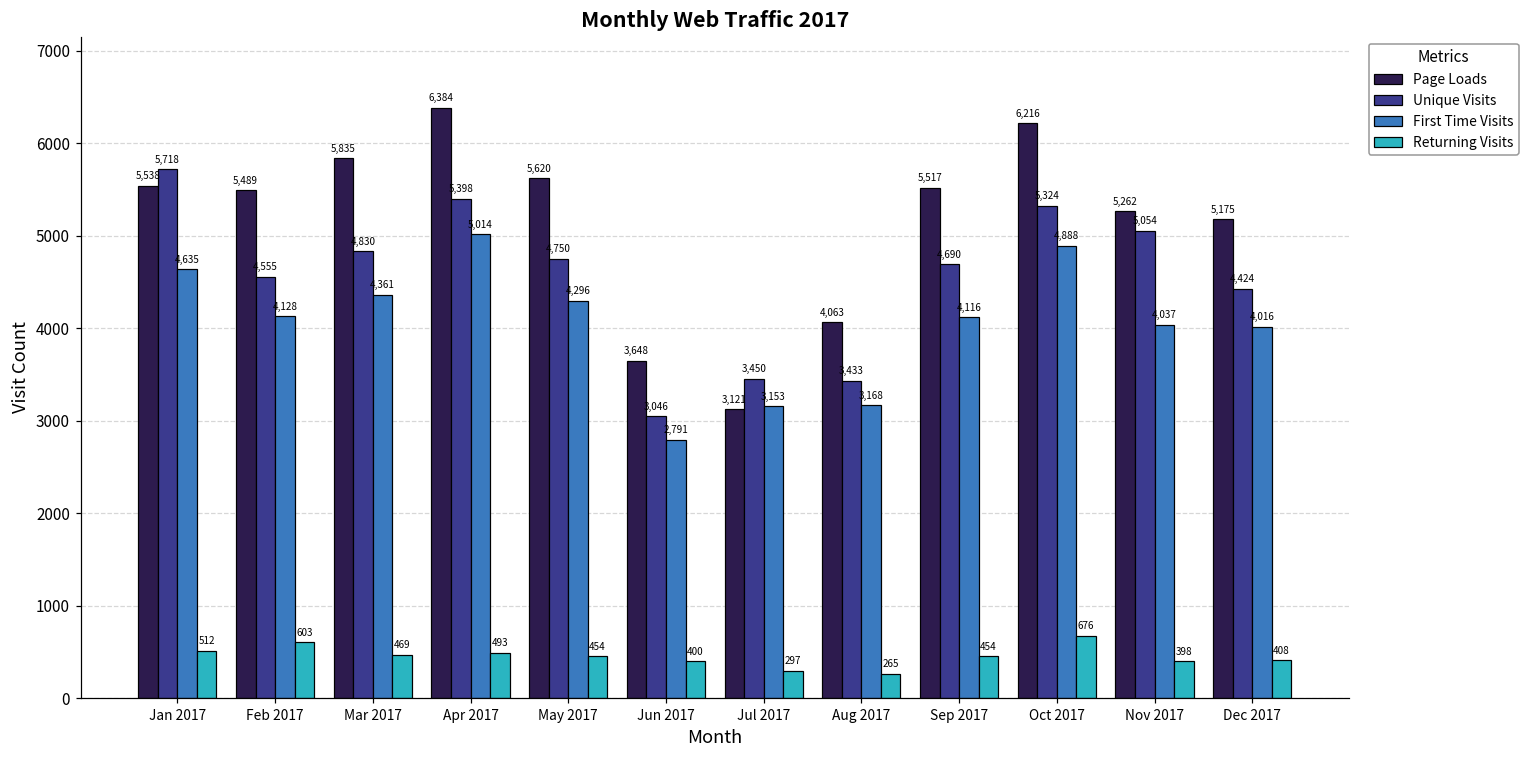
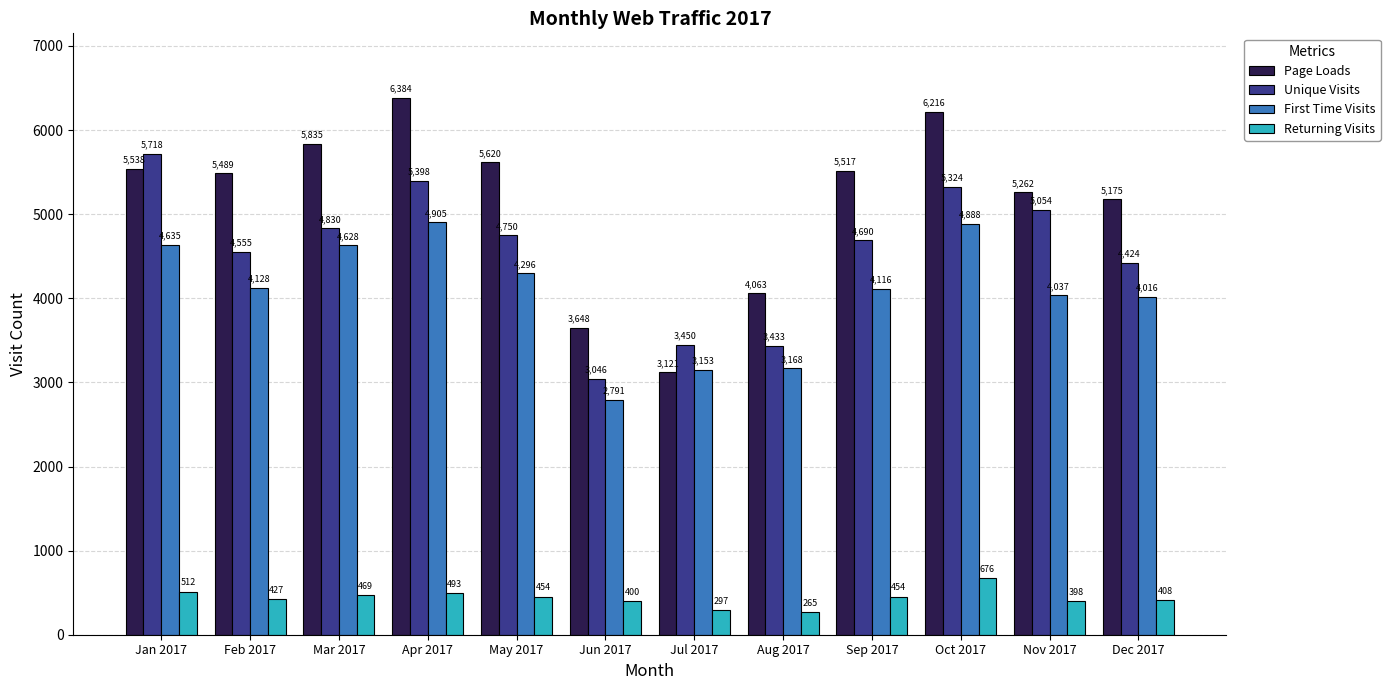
  {
    "Page Loads": {
      "Jan 2017": "5,538",
      "Feb 2017": "5,489",
      "Mar 2017": "5,835",
      "Apr 2017": "6,384",
      "May 2017": "5,620",
      "Jun 2017": "3,648",
      "Jul 2017": "3,121",
      "Aug 2017": "4,063",
      "Sep 2017": "5,517",
      "Oct 2017": "6,216",
      "Nov 2017": "5,262",
      "Dec 2017": "5,175"
    },
    "Unique Visits": {
      "Jan 2017": "5,718",
      "Feb 2017": "4,555",
      "Mar 2017": "4,830",
      "Apr 2017": "5,398",
      "May 2017": "4,750",
      "Jun 2017": "3,046",
      "Jul 2017": "3,450",
      "Aug 2017": "3,433",
      "Sep 2017": "4,690",
      "Oct 2017": "5,324",
      "Nov 2017": "5,054",
      "Dec 2017": "4,424"
    },
    "First Time Visits": {
      "Jan 2017": "4,635",
      "Feb 2017": "4,128",
-     "Mar 2017": "4,361",
-     "Apr 2017": "5,014",
+     "Mar 2017": "4,628",
+     "Apr 2017": "4,905",
      "May 2017": "4,296",
      "Jun 2017": "2,791",
      "Jul 2017": "3,153",
      "Aug 2017": "3,168",
      "Sep 2017": "4,116",
      "Oct 2017": "4,888",
      "Nov 2017": "4,037",
      "Dec 2017": "4,016"
    },
    "Returning Visits": {
      "Jan 2017": "512",
-     "Feb 2017": "603",
+     "Feb 2017": "427",
      "Mar 2017": "469",
      "Apr 2017": "493",
      "May 2017": "454",
      "Jun 2017": "400",
      "Jul 2017": "297",
      "Aug 2017": "265",
      "Sep 2017": "454",
      "Oct 2017": "676",
      "Nov 2017": "398",
      "Dec 2017": "408"
    }
  }
